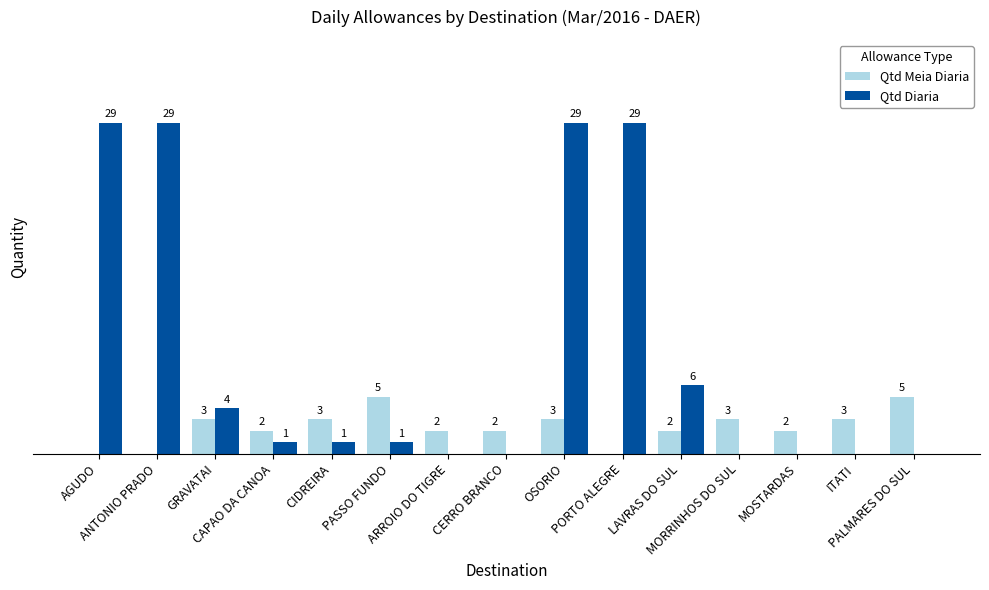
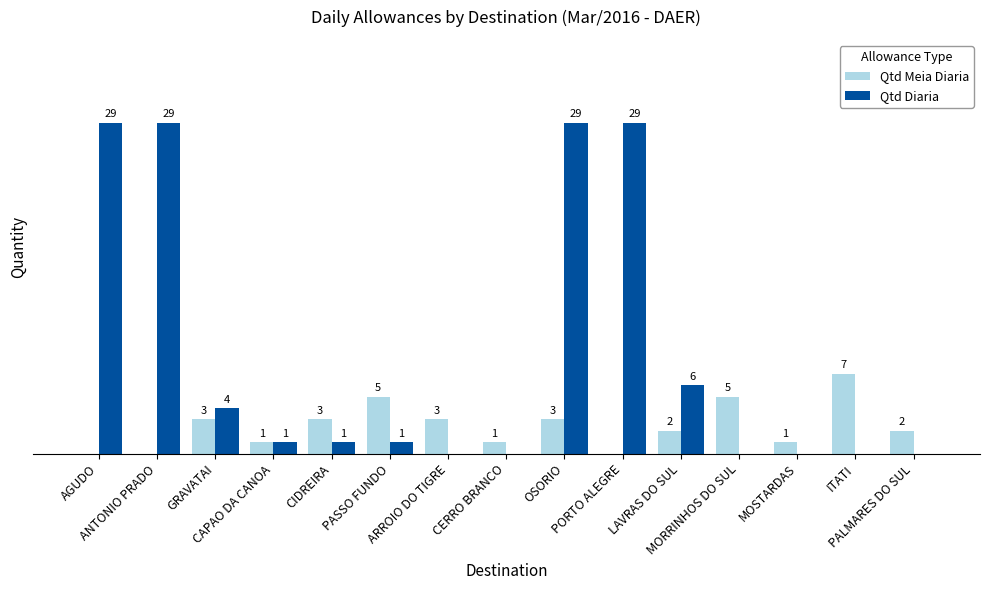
  {
    "Qtd Meia Diaria": {
      "GRAVATAI": 3,
-     "CAPAO DA CANOA": 2,
+     "CAPAO DA CANOA": 1,
      "CIDREIRA": 3,
      "PASSO FUNDO": 5,
-     "ARROIO DO TIGRE": 2,
-     "CERRO BRANCO": 2,
+     "ARROIO DO TIGRE": 3,
+     "CERRO BRANCO": 1,
      "OSORIO": 3,
      "LAVRAS DO SUL": 2,
-     "MORRINHOS DO SUL": 3,
-     "MOSTARDAS": 2,
-     "ITATI": 3,
-     "PALMARES DO SUL": 5
+     "MORRINHOS DO SUL": 5,
+     "MOSTARDAS": 1,
+     "ITATI": 7,
+     "PALMARES DO SUL": 2
    },
    "Qtd Diaria": {
      "AGUDO": 29,
      "ANTONIO PRADO": 29,
      "GRAVATAI": 4,
      "CAPAO DA CANOA": 1,
      "CIDREIRA": 1,
      "PASSO FUNDO": 1,
      "OSORIO": 29,
      "PORTO ALEGRE": 29,
      "LAVRAS DO SUL": 6
    }
  }
